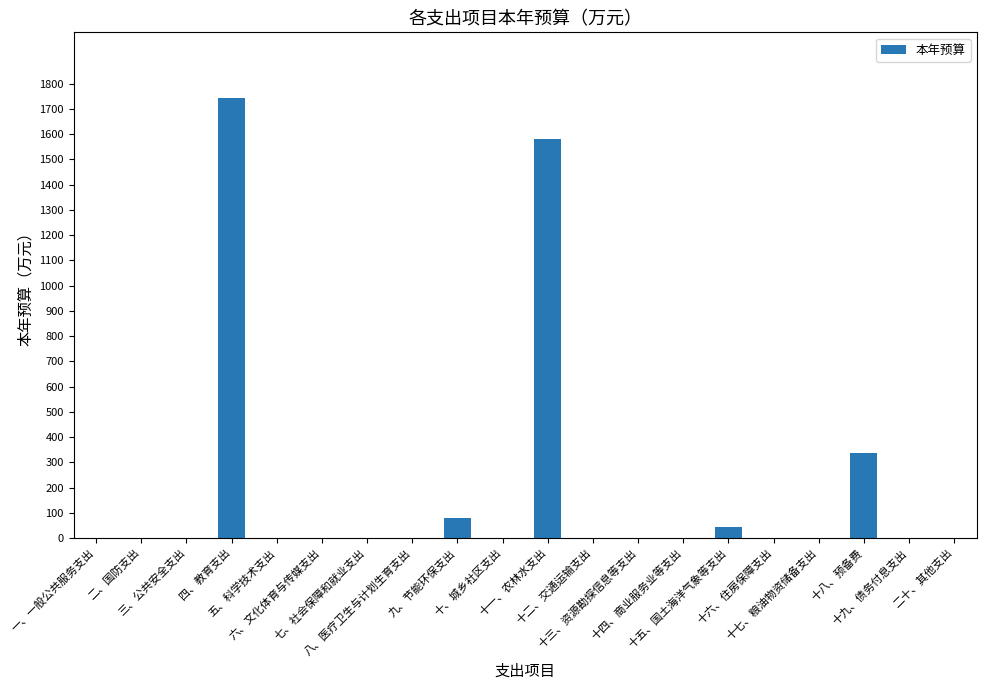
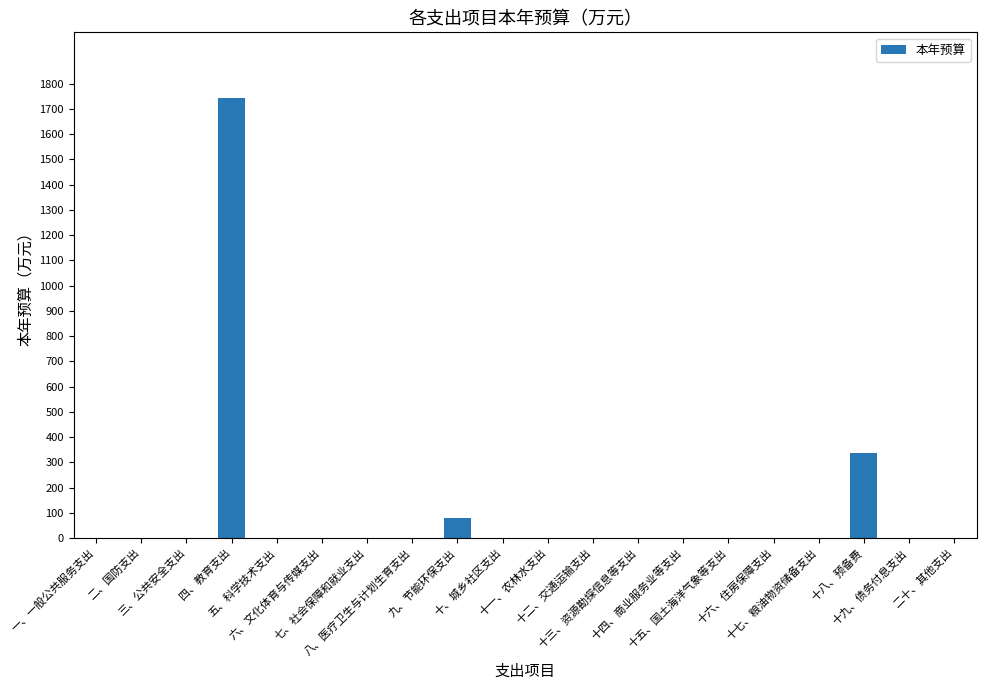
  {
    "一、一般公共服务支出": 0,
    "二、国防支出": 0,
    "三、公共安全支出": 0,
    "四、教育支出": 1740,
    "五、科学技术支出": 0,
    "六、文化体育与传媒支出": 0,
    "七、社会保障和就业支出": 0,
    "八、医疗卫生与计划生育支出": 0,
    "九、节能环保支出": 80,
    "十、城乡社区支出": 0,
-   "十一、农林水支出": 1580,
+   "十一、农林水支出": 0,
    "十二、交通运输支出": 0,
    "十三、资源勘探信息等支出": 0,
    "十四、商业服务业等支出": 0,
-   "十五、国土海洋气象等支出": 40,
+   "十五、国土海洋气象等支出": 0,
    "十六、住房保障支出": 0,
    "十七、粮油物资储备支出": 0,
    "十八、预备费": 340,
    "十九、债务付息支出": 0,
    "二十、其他支出": 0
  }
